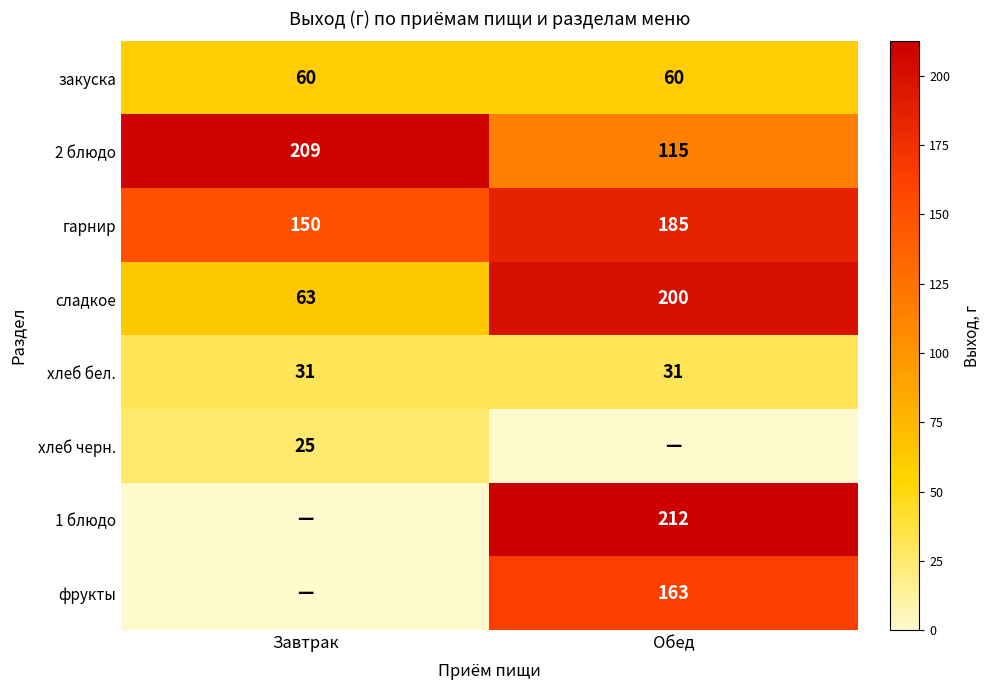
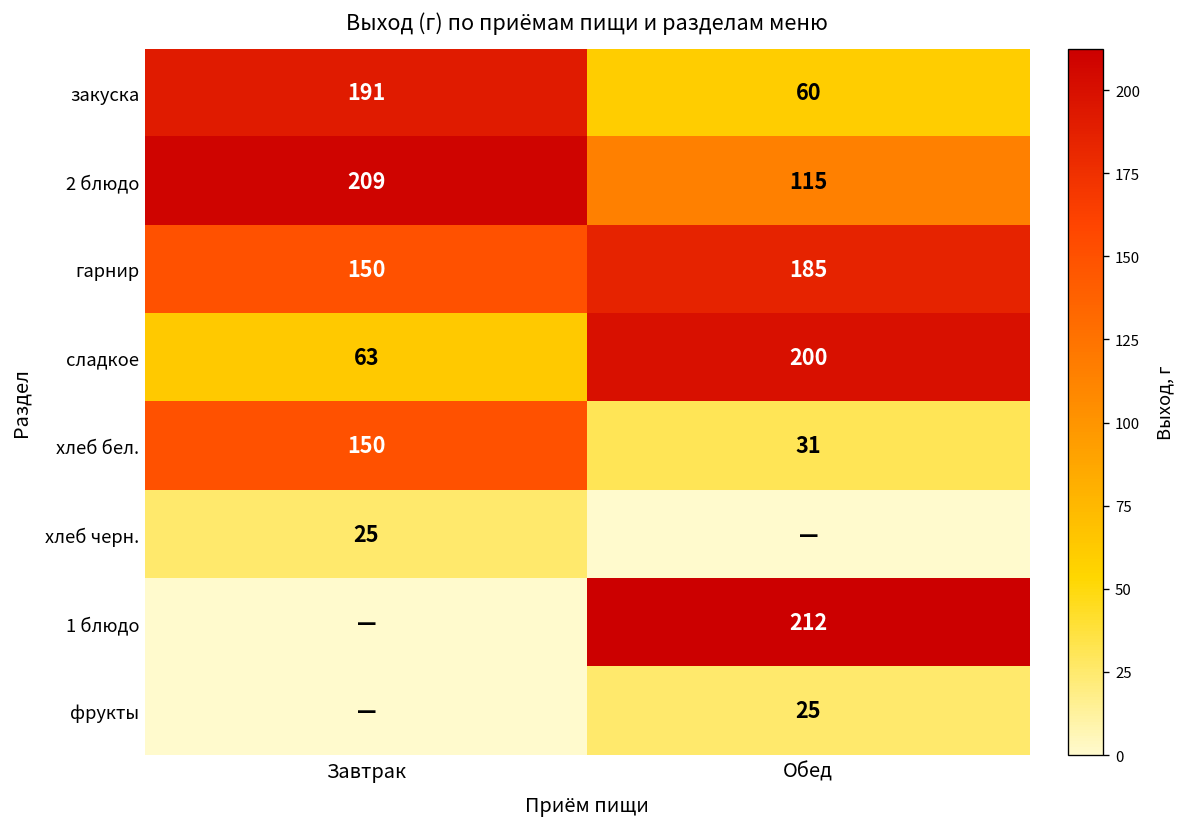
  {
    "закуска": {
-     "Завтрак": 60,
+     "Завтрак": 191,
      "Обед": 60
    },
    "2 блюдо": {
      "Завтрак": 209,
      "Обед": 115
    },
    "гарнир": {
      "Завтрак": 150,
      "Обед": 185
    },
    "сладкое": {
      "Завтрак": 63,
      "Обед": 200
    },
    "хлеб бел.": {
-     "Завтрак": 31,
+     "Завтрак": 150,
      "Обед": 31
    },
    "хлеб черн.": {
      "Завтрак": 25
    },
    "1 блюдо": {
      "Обед": 212
    },
    "фрукты": {
-     "Обед": 163
+     "Обед": 25
    }
  }
